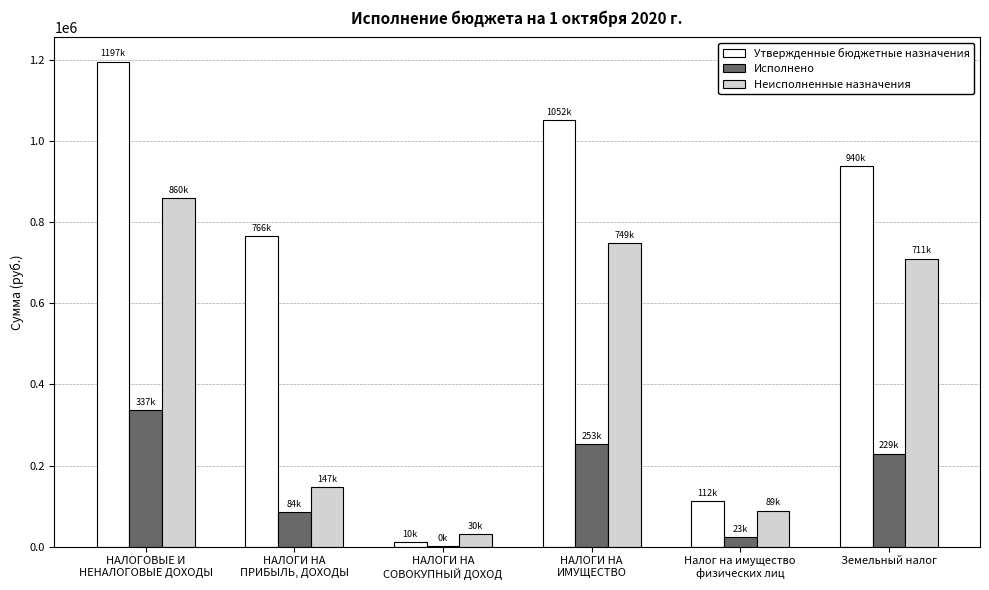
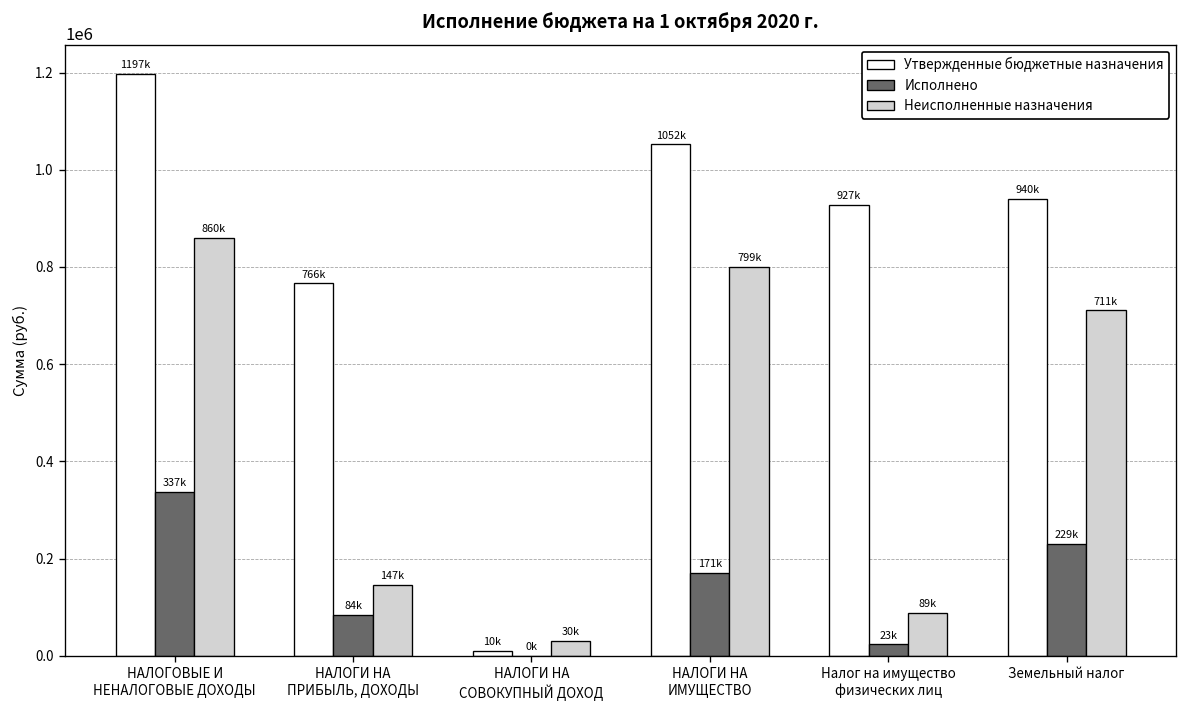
  {
    "Утвержденные бюджетные назначения": {
      "НАЛОГОВЫЕ И НЕНАЛОГОВЫЕ ДОХОДЫ": "1197k",
      "НАЛОГИ НА ПРИБЫЛЬ, ДОХОДЫ": "766k",
      "НАЛОГИ НА СОВОКУПНЫЙ ДОХОД": "10k",
      "НАЛОГИ НА ИМУЩЕСТВО": "1052k",
-     "Налог на имущество физических лиц": "112k",
+     "Налог на имущество физических лиц": "927k",
      "Земельный налог": "940k"
    },
    "Исполнено": {
      "НАЛОГОВЫЕ И НЕНАЛОГОВЫЕ ДОХОДЫ": "337k",
      "НАЛОГИ НА ПРИБЫЛЬ, ДОХОДЫ": "84k",
-     "НАЛОГИ НА ИМУЩЕСТВО": "253k",
+     "НАЛОГИ НА ИМУЩЕСТВО": "171k",
      "Налог на имущество физических лиц": "23k",
      "Земельный налог": "229k"
    },
    "Неисполненные назначения": {
      "НАЛОГОВЫЕ И НЕНАЛОГОВЫЕ ДОХОДЫ": "860k",
      "НАЛОГИ НА ПРИБЫЛЬ, ДОХОДЫ": "147k",
      "НАЛОГИ НА СОВОКУПНЫЙ ДОХОД": "30k",
-     "НАЛОГИ НА ИМУЩЕСТВО": "749k",
+     "НАЛОГИ НА ИМУЩЕСТВО": "799k",
      "Налог на имущество физических лиц": "89k",
      "Земельный налог": "711k"
    }
  }
